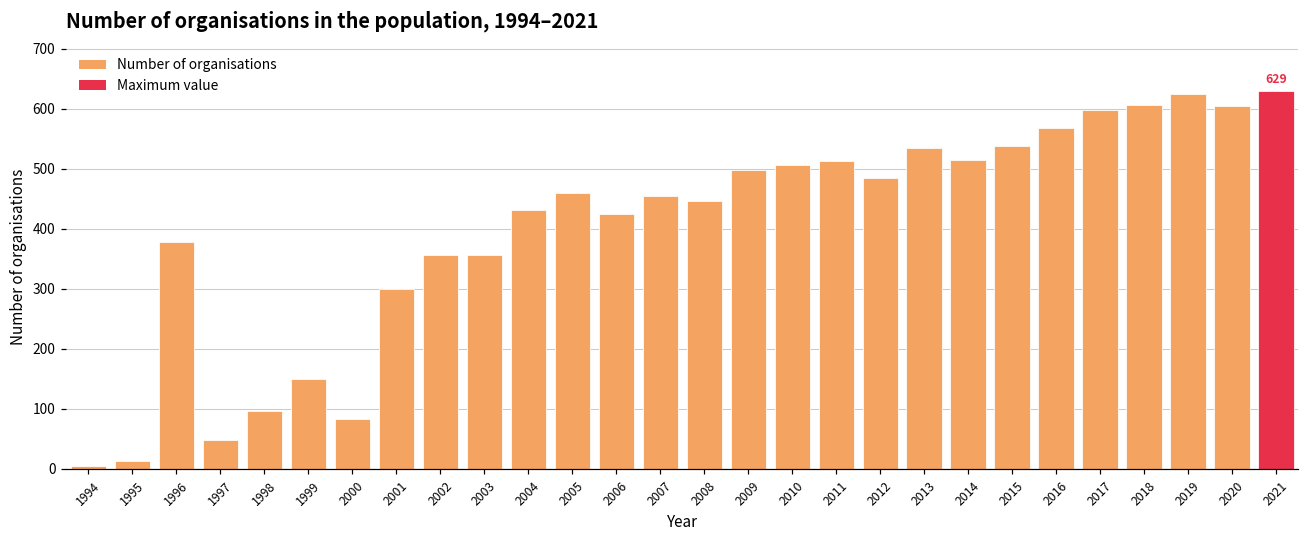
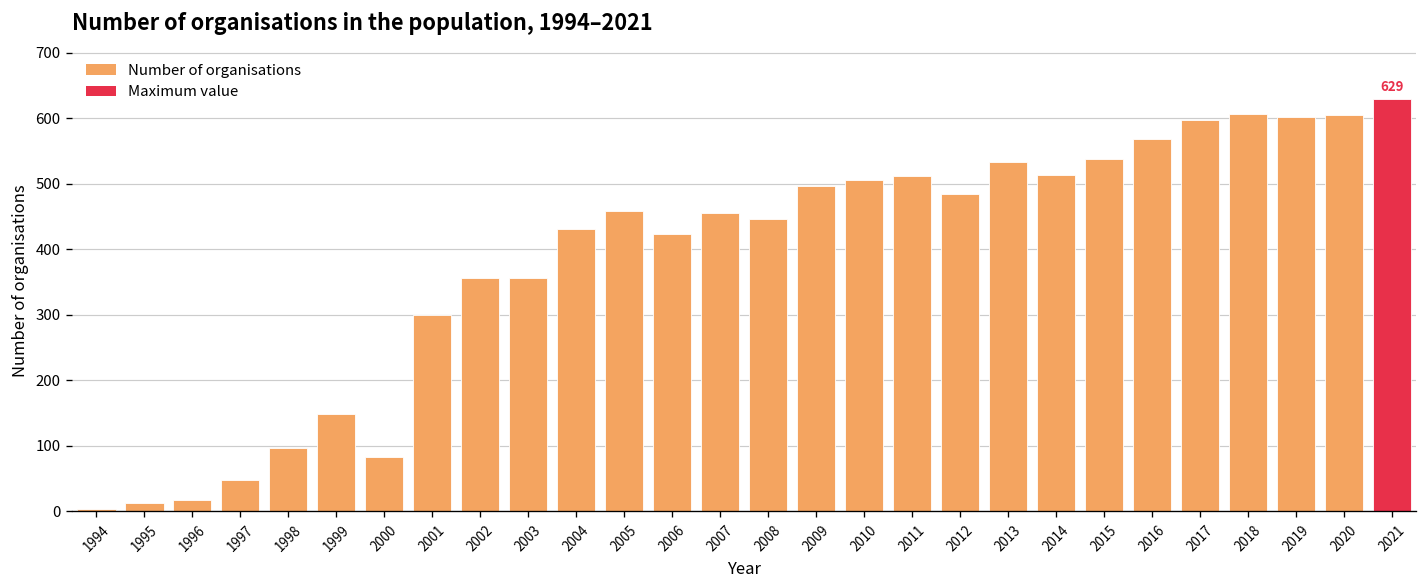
  {
    "1995": 10,
-   "1996": 380,
+   "1996": 20,
    "1997": 50,
    "1998": 100,
    "1999": 150,
    "2000": 80,
    "2001": 300,
    "2002": 360,
    "2003": 360,
    "2004": 430,
    "2005": 460,
    "2006": 420,
    "2007": 460,
    "2008": 450,
    "2009": 500,
    "2010": 510,
    "2011": 510,
    "2012": 490,
    "2013": 530,
    "2014": 510,
    "2015": 540,
    "2016": 570,
    "2017": 600,
    "2018": 610,
-   "2019": 620,
+   "2019": 600,
    "2020": 610
  }
